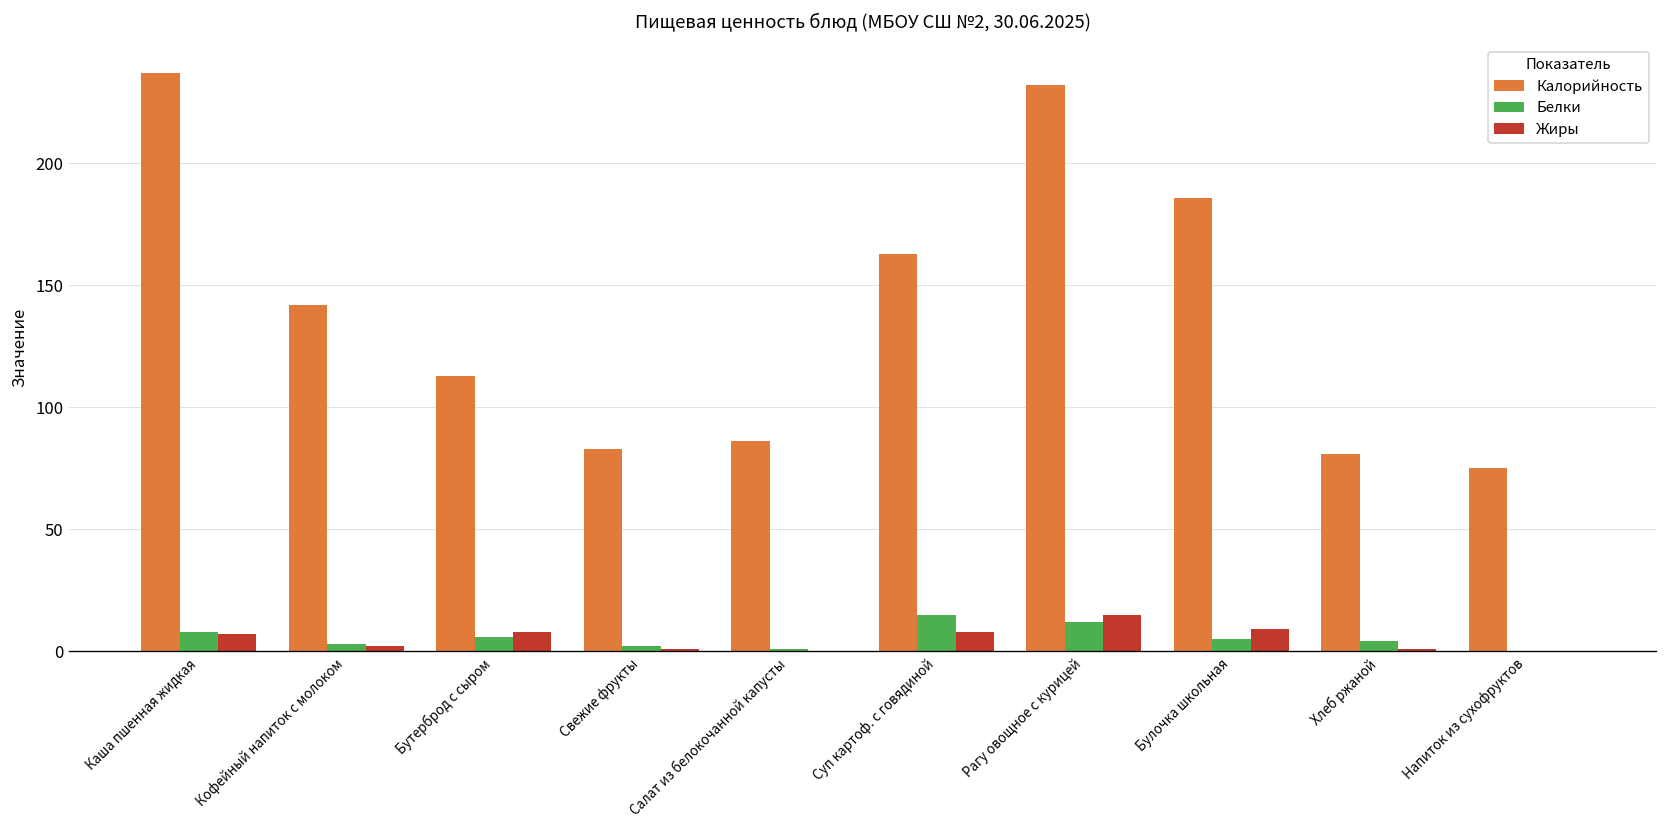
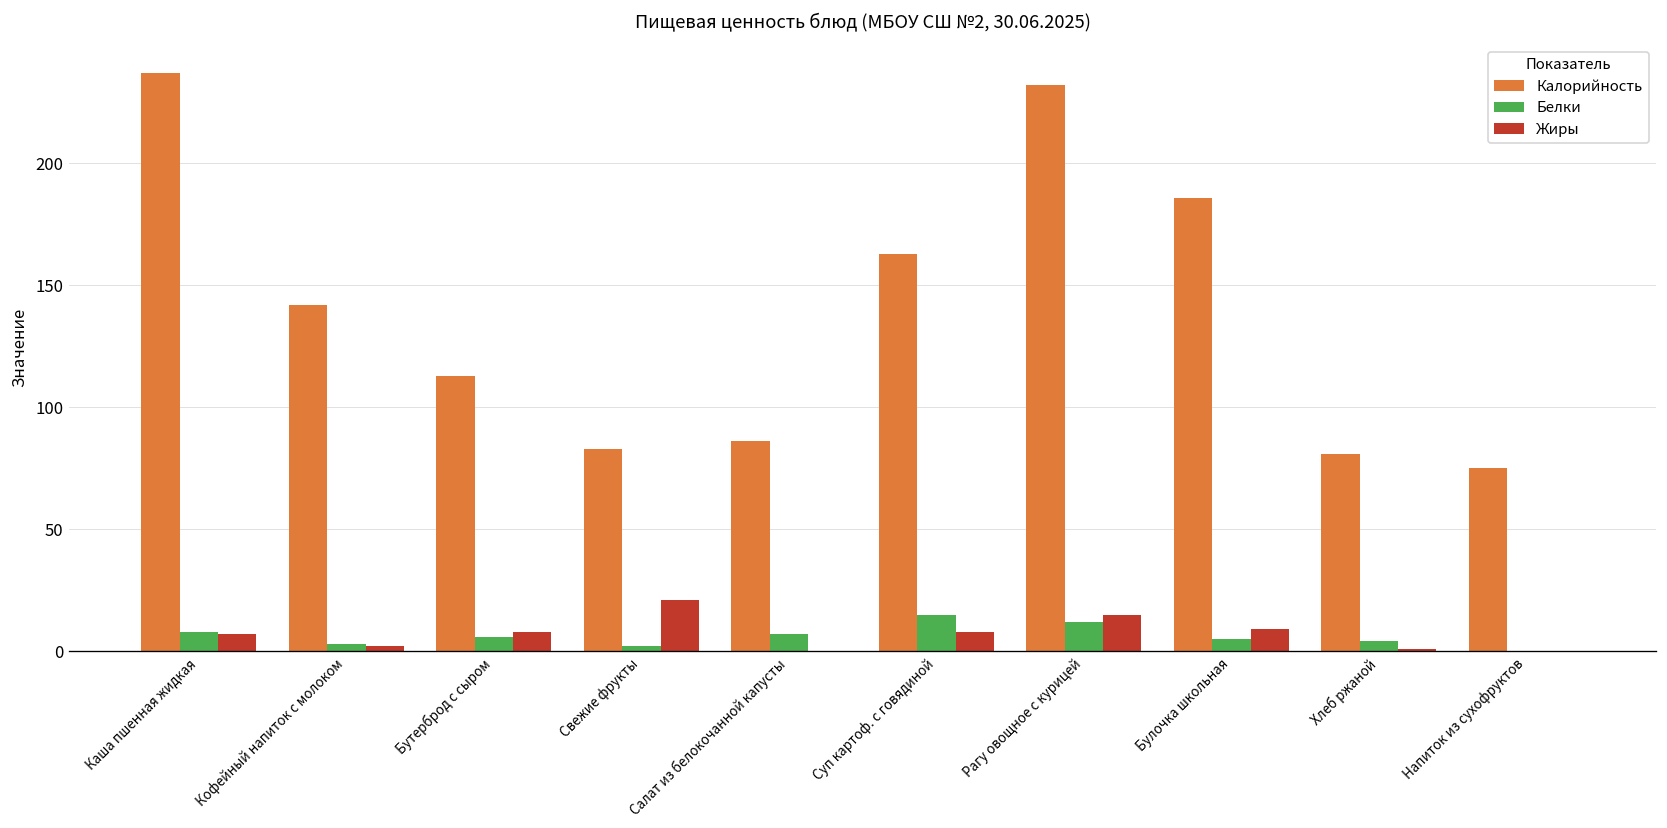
  {
    "Калорийность": {
      "Каша пшенная жидкая": 237,
      "Кофейный напиток с молоком": 142,
      "Бутерброд с сыром": 113,
      "Свежие фрукты": 83,
      "Салат из белокочанной капусты": 86,
      "Суп картоф. с говядиной": 163,
      "Рагу овощное с курицей": 232,
      "Булочка школьная": 186,
      "Хлеб ржаной": 81,
      "Напиток из сухофруктов": 75
    },
    "Белки": {
      "Каша пшенная жидкая": 8,
      "Кофейный напиток с молоком": 3,
      "Бутерброд с сыром": 6,
      "Свежие фрукты": 2,
-     "Салат из белокочанной капусты": 1,
+     "Салат из белокочанной капусты": 7,
      "Суп картоф. с говядиной": 15,
      "Рагу овощное с курицей": 12,
      "Булочка школьная": 5,
      "Хлеб ржаной": 4,
      "Напиток из сухофруктов": 0
    },
    "Жиры": {
      "Каша пшенная жидкая": 7,
      "Кофейный напиток с молоком": 2,
      "Бутерброд с сыром": 8,
-     "Свежие фрукты": 1,
+     "Свежие фрукты": 21,
      "Салат из белокочанной капусты": 0,
      "Суп картоф. с говядиной": 8,
      "Рагу овощное с курицей": 15,
      "Булочка школьная": 9,
      "Напиток из сухофруктов": 0
    }
  }
